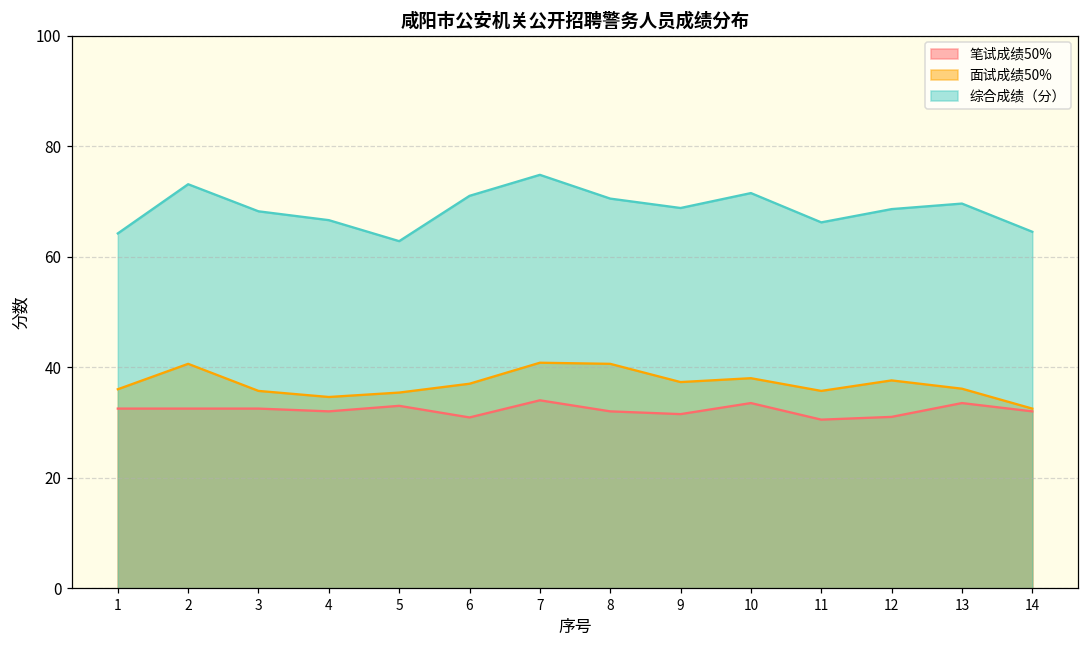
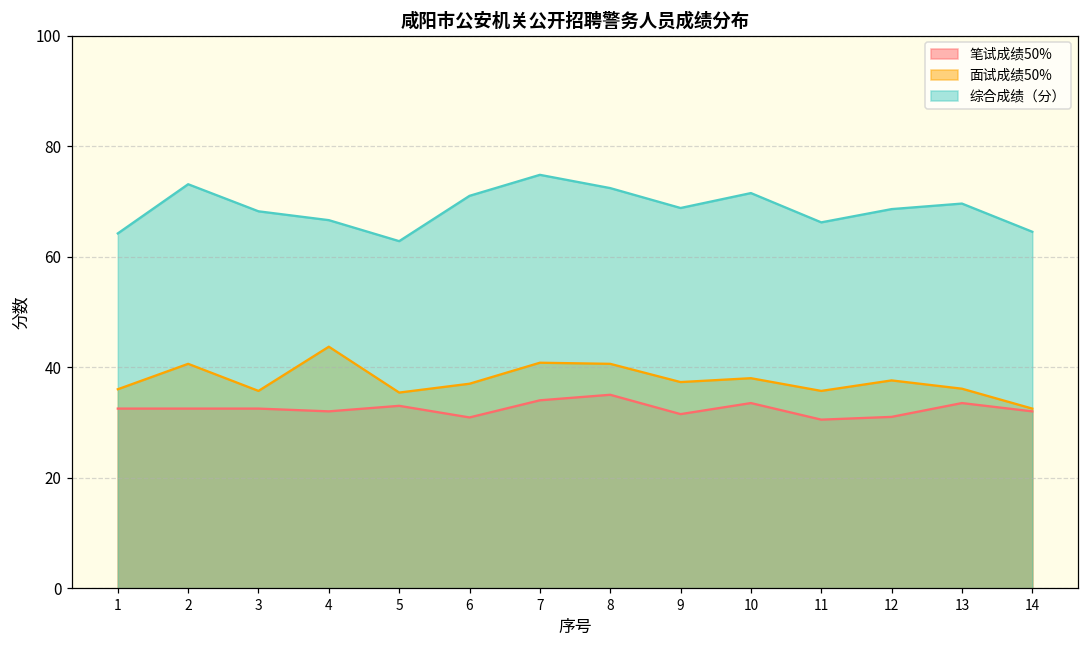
  {
    "笔试成绩50%": {
      "1": 33,
      "2": 33,
      "3": 33,
      "4": 32,
      "5": 33,
      "6": 31,
      "7": 34,
-     "8": 32,
+     "8": 35,
      "9": 32,
      "10": 34,
      "11": 31,
      "12": 31,
      "13": 34,
      "14": 32
    },
    "面试成绩50%": {
      "1": 36,
      "2": 41,
      "3": 36,
-     "4": 35,
+     "4": 44,
      "5": 35,
      "6": 37,
      "7": 41,
      "8": 41,
      "9": 37,
      "10": 38,
      "11": 36,
      "12": 38,
      "13": 36,
      "14": 33
    },
    "综合成绩（分）": {
      "1": 64,
      "2": 73,
      "3": 68,
      "4": 67,
      "5": 63,
      "6": 71,
      "7": 75,
-     "8": 71,
+     "8": 72,
      "9": 69,
      "10": 72,
      "11": 66,
      "12": 69,
      "13": 70,
      "14": 65
    }
  }
